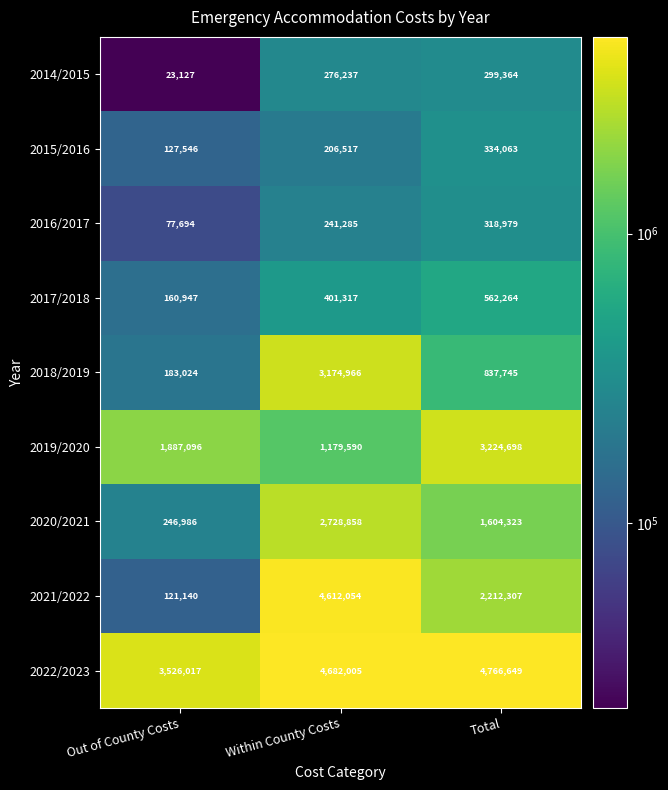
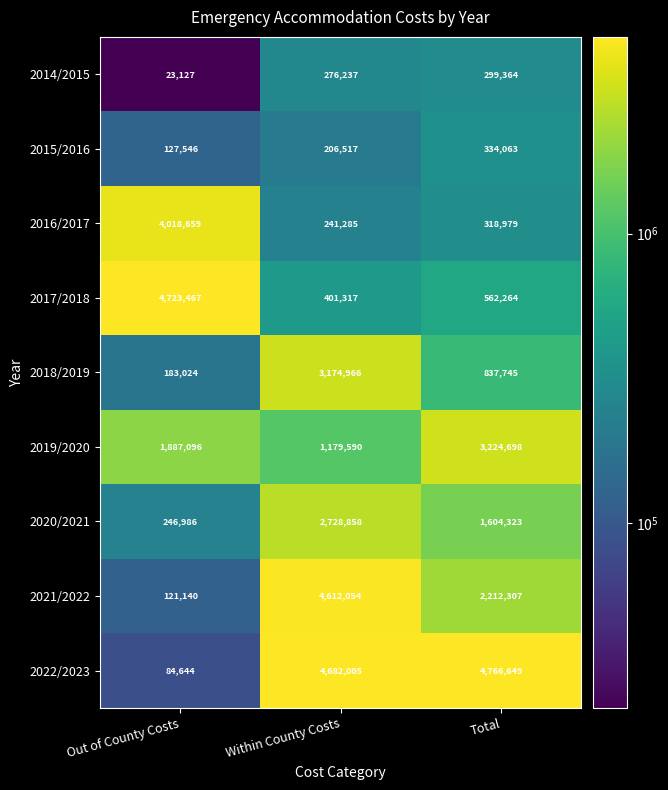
  {
    "2014/2015": {
      "Out of County Costs": "23,127",
      "Within County Costs": "276,237",
      "Total": "299,364"
    },
    "2015/2016": {
      "Out of County Costs": "127,546",
      "Within County Costs": "206,517",
      "Total": "334,063"
    },
    "2016/2017": {
-     "Out of County Costs": "77,694",
+     "Out of County Costs": "4,018,659",
      "Within County Costs": "241,285",
      "Total": "318,979"
    },
    "2017/2018": {
-     "Out of County Costs": "160,947",
+     "Out of County Costs": "4,723,467",
      "Within County Costs": "401,317",
      "Total": "562,264"
    },
    "2018/2019": {
      "Out of County Costs": "183,024",
      "Within County Costs": "3,174,966",
      "Total": "837,745"
    },
    "2019/2020": {
      "Out of County Costs": "1,887,096",
      "Within County Costs": "1,179,590",
      "Total": "3,224,698"
    },
    "2020/2021": {
      "Out of County Costs": "246,986",
      "Within County Costs": "2,728,858",
      "Total": "1,604,323"
    },
    "2021/2022": {
      "Out of County Costs": "121,140",
      "Within County Costs": "4,612,054",
      "Total": "2,212,307"
    },
    "2022/2023": {
-     "Out of County Costs": "3,526,017",
+     "Out of County Costs": "84,644",
      "Within County Costs": "4,682,005",
      "Total": "4,766,649"
    }
  }
